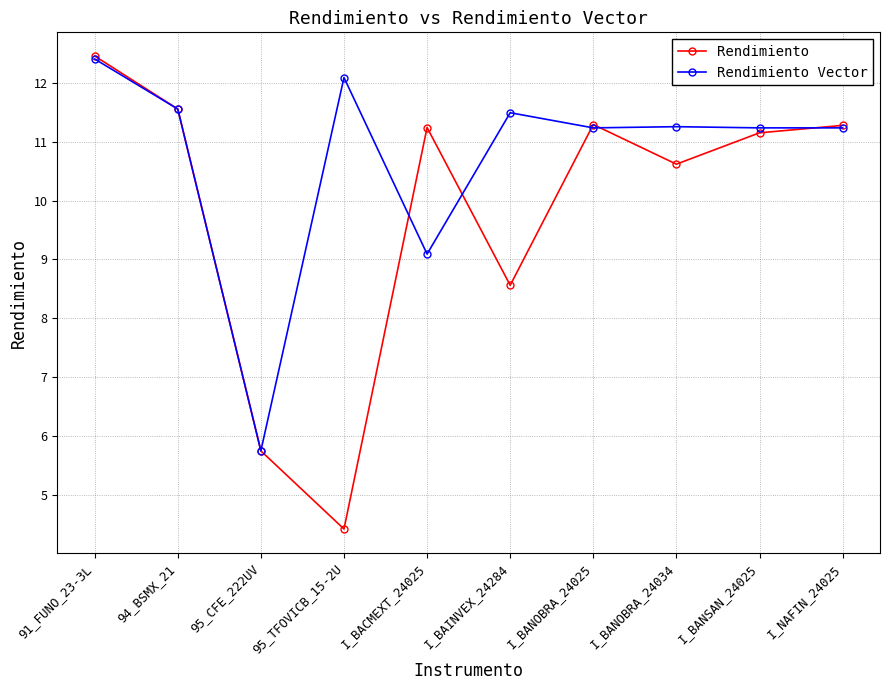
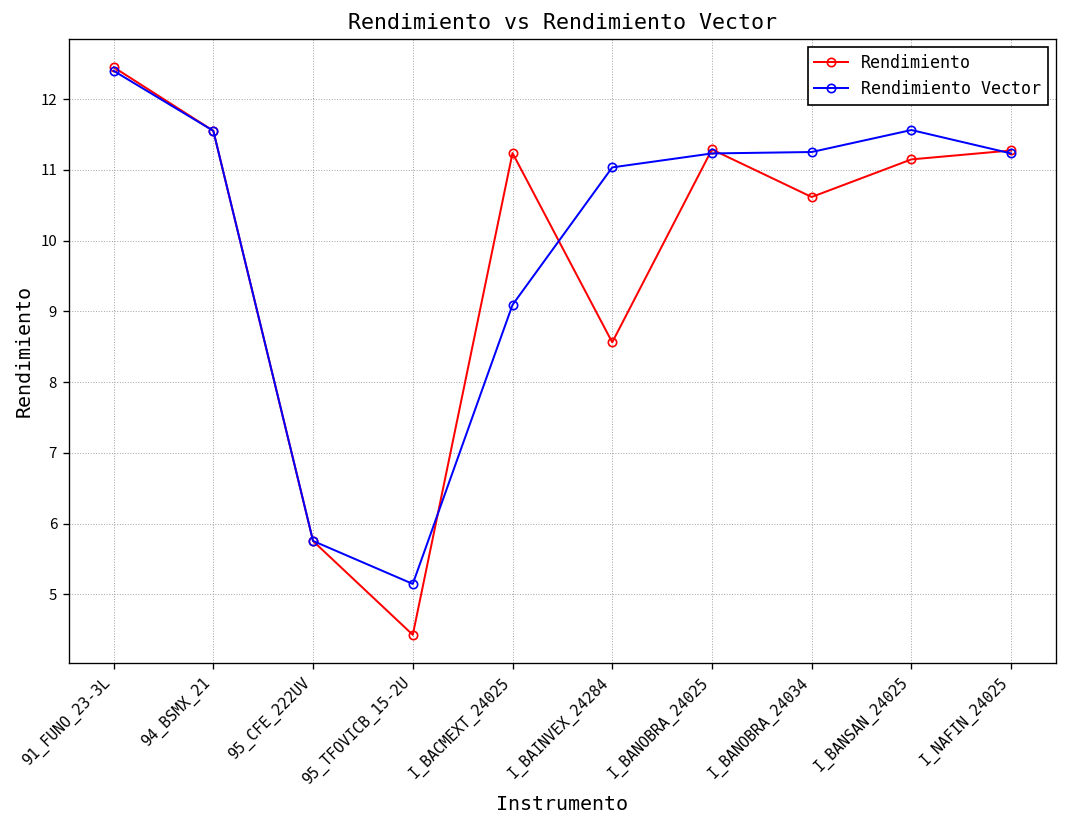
  {
    "Rendimiento": {
      "91_FUNO_23-3L": 12.5,
      "95_TFOVICB_15-2U": 4.4,
      "I_BACMEXT_24025": 11.2,
      "I_BAINVEX_24284": 8.6,
      "I_BANOBRA_24025": 11.3,
      "I_BANOBRA_24034": 10.6,
      "I_BANSAN_24025": 11.1
    },
    "Rendimiento Vector": {
      "91_FUNO_23-3L": 12.4,
-     "95_TFOVICB_15-2U": 12.1,
+     "95_TFOVICB_15-2U": 5.1,
      "I_BACMEXT_24025": 9.1,
-     "I_BAINVEX_24284": 11.5,
+     "I_BAINVEX_24284": 11.0,
      "I_BANOBRA_24025": 11.2,
      "I_BANOBRA_24034": 11.3,
-     "I_BANSAN_24025": 11.2
+     "I_BANSAN_24025": 11.6
    }
  }
